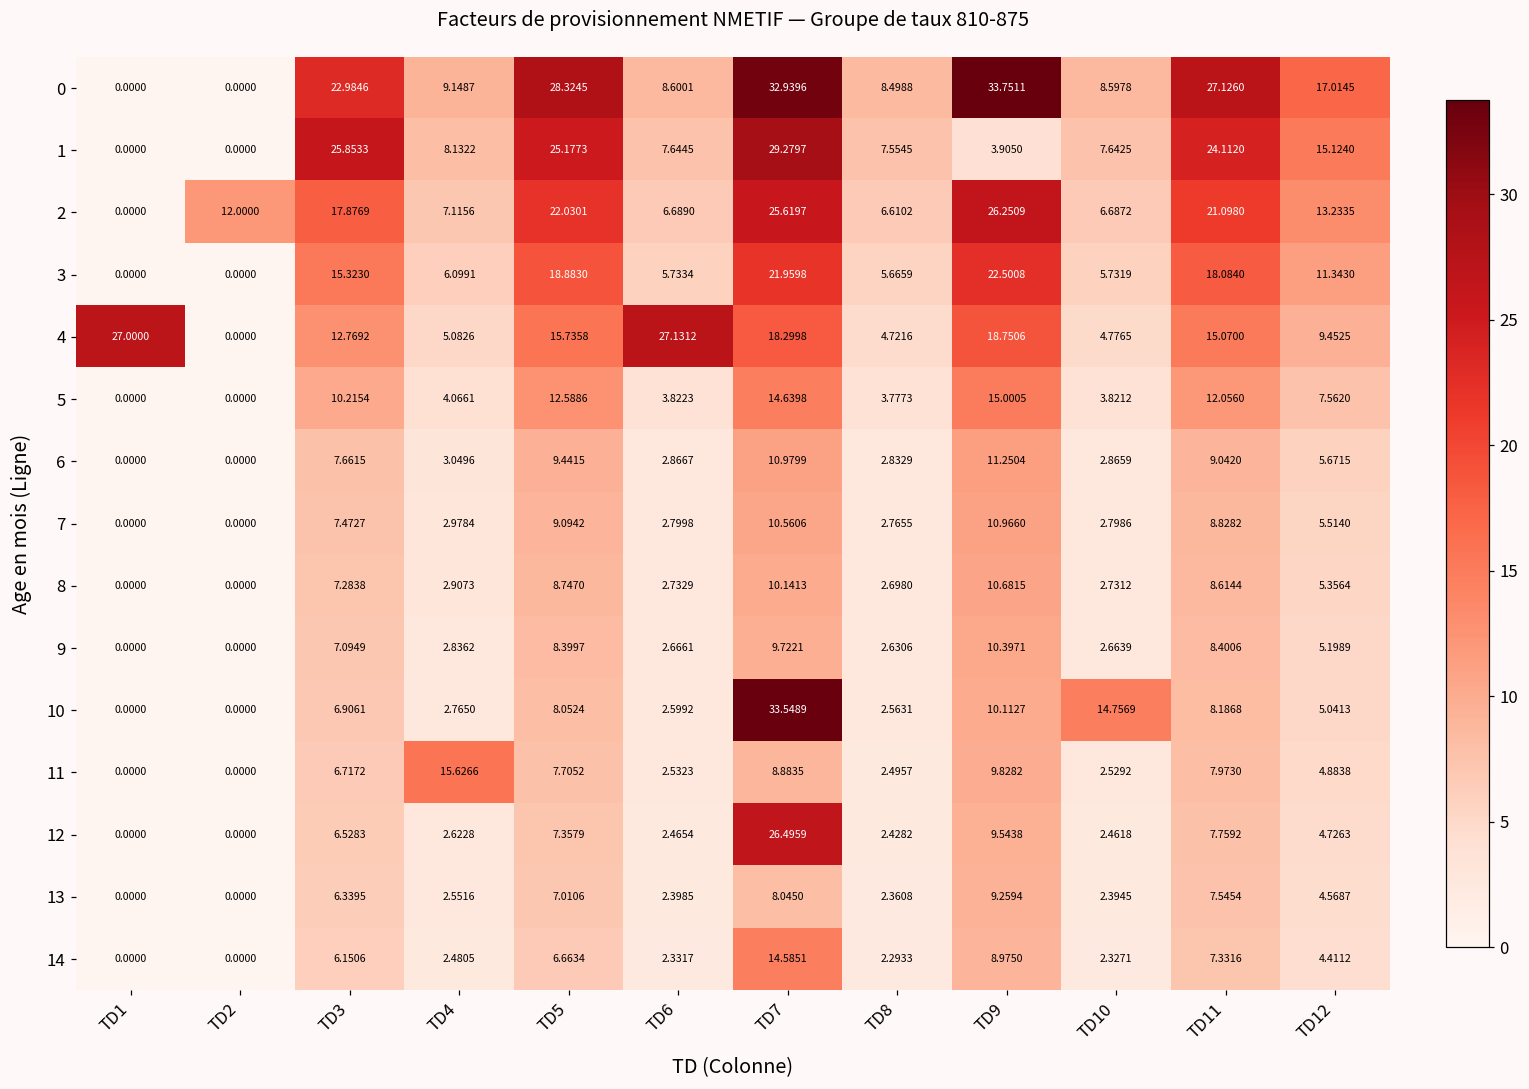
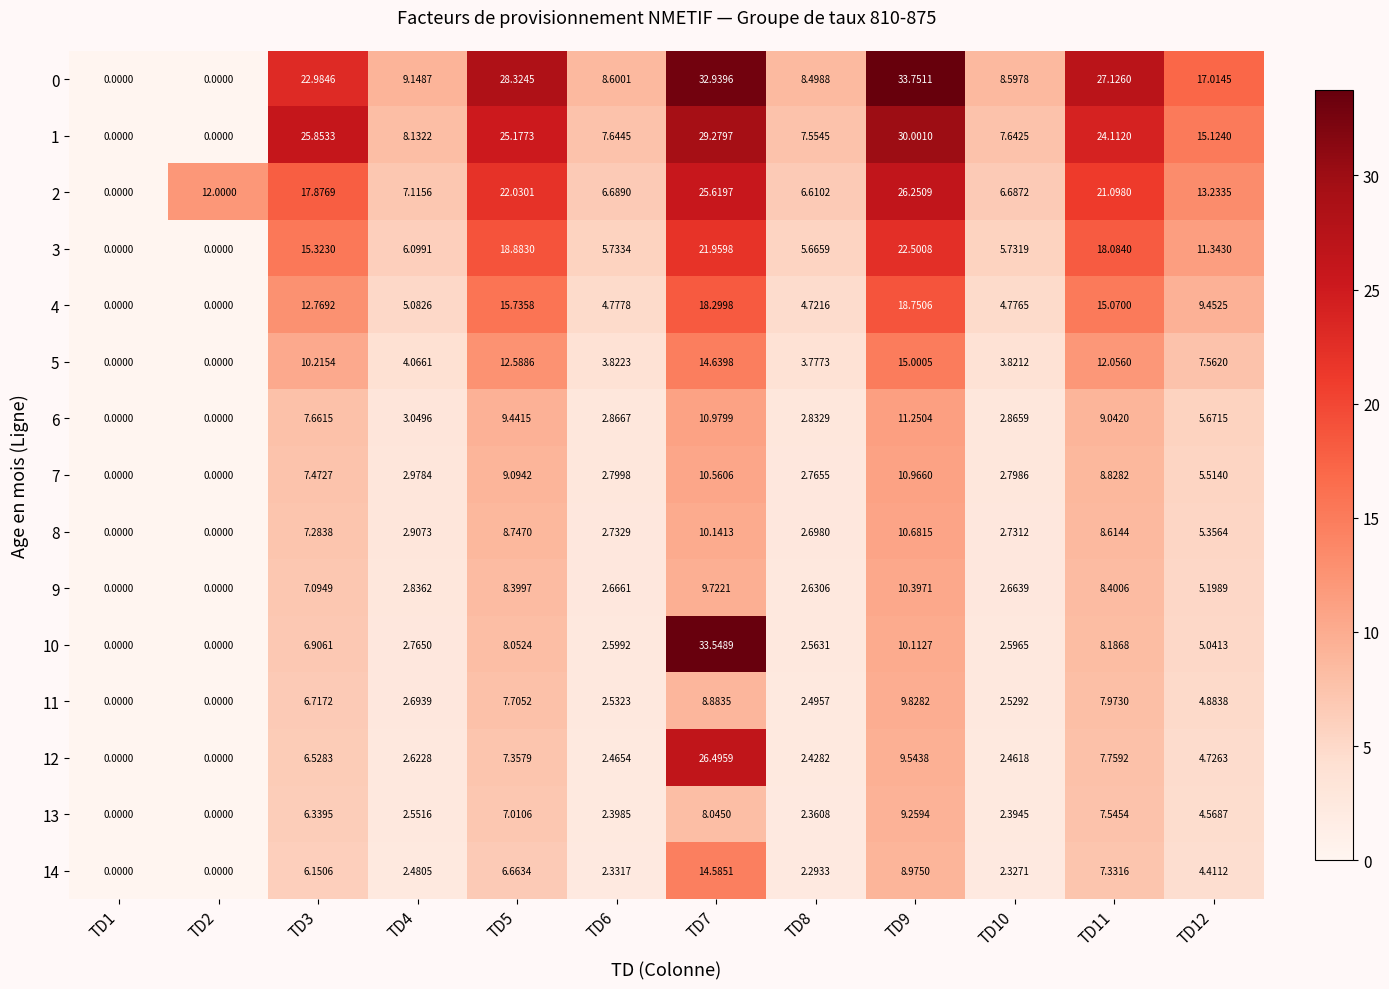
  {
    "0": {
      "TD1": 0.0000,
      "TD2": 0.0000,
      "TD3": 22.9846,
      "TD4": 9.1487,
      "TD5": 28.3245,
      "TD6": 8.6001,
      "TD7": 32.9396,
      "TD8": 8.4988,
      "TD9": 33.7511,
      "TD10": 8.5978,
      "TD11": 27.1260,
      "TD12": 17.0145
    },
    "1": {
      "TD1": 0.0000,
      "TD2": 0.0000,
      "TD3": 25.8533,
      "TD4": 8.1322,
      "TD5": 25.1773,
      "TD6": 7.6445,
      "TD7": 29.2797,
      "TD8": 7.5545,
-     "TD9": 3.9050,
+     "TD9": 30.0010,
      "TD10": 7.6425,
      "TD11": 24.1120,
      "TD12": 15.1240
    },
    "2": {
      "TD1": 0.0000,
      "TD2": 12.0000,
      "TD3": 17.8769,
      "TD4": 7.1156,
      "TD5": 22.0301,
      "TD6": 6.6890,
      "TD7": 25.6197,
      "TD8": 6.6102,
      "TD9": 26.2509,
      "TD10": 6.6872,
      "TD11": 21.0980,
      "TD12": 13.2335
    },
    "3": {
      "TD1": 0.0000,
      "TD2": 0.0000,
      "TD3": 15.3230,
      "TD4": 6.0991,
      "TD5": 18.8830,
      "TD6": 5.7334,
      "TD7": 21.9598,
      "TD8": 5.6659,
      "TD9": 22.5008,
      "TD10": 5.7319,
      "TD11": 18.0840,
      "TD12": 11.3430
    },
    "4": {
-     "TD1": 27.0000,
+     "TD1": 0.0000,
      "TD2": 0.0000,
      "TD3": 12.7692,
      "TD4": 5.0826,
      "TD5": 15.7358,
-     "TD6": 27.1312,
+     "TD6": 4.7778,
      "TD7": 18.2998,
      "TD8": 4.7216,
      "TD9": 18.7506,
      "TD10": 4.7765,
      "TD11": 15.0700,
      "TD12": 9.4525
    },
    "5": {
      "TD1": 0.0000,
      "TD2": 0.0000,
      "TD3": 10.2154,
      "TD4": 4.0661,
      "TD5": 12.5886,
      "TD6": 3.8223,
      "TD7": 14.6398,
      "TD8": 3.7773,
      "TD9": 15.0005,
      "TD10": 3.8212,
      "TD11": 12.0560,
      "TD12": 7.5620
    },
    "6": {
      "TD1": 0.0000,
      "TD2": 0.0000,
      "TD3": 7.6615,
      "TD4": 3.0496,
      "TD5": 9.4415,
      "TD6": 2.8667,
      "TD7": 10.9799,
      "TD8": 2.8329,
      "TD9": 11.2504,
      "TD10": 2.8659,
      "TD11": 9.0420,
      "TD12": 5.6715
    },
    "7": {
      "TD1": 0.0000,
      "TD2": 0.0000,
      "TD3": 7.4727,
      "TD4": 2.9784,
      "TD5": 9.0942,
      "TD6": 2.7998,
      "TD7": 10.5606,
      "TD8": 2.7655,
      "TD9": 10.9660,
      "TD10": 2.7986,
      "TD11": 8.8282,
      "TD12": 5.5140
    },
    "8": {
      "TD1": 0.0000,
      "TD2": 0.0000,
      "TD3": 7.2838,
      "TD4": 2.9073,
      "TD5": 8.7470,
      "TD6": 2.7329,
      "TD7": 10.1413,
      "TD8": 2.6980,
      "TD9": 10.6815,
      "TD10": 2.7312,
      "TD11": 8.6144,
      "TD12": 5.3564
    },
    "9": {
      "TD1": 0.0000,
      "TD2": 0.0000,
      "TD3": 7.0949,
      "TD4": 2.8362,
      "TD5": 8.3997,
      "TD6": 2.6661,
      "TD7": 9.7221,
      "TD8": 2.6306,
      "TD9": 10.3971,
      "TD10": 2.6639,
      "TD11": 8.4006,
      "TD12": 5.1989
    },
    "10": {
      "TD1": 0.0000,
      "TD2": 0.0000,
      "TD3": 6.9061,
      "TD4": 2.7650,
      "TD5": 8.0524,
      "TD6": 2.5992,
      "TD7": 33.5489,
      "TD8": 2.5631,
      "TD9": 10.1127,
-     "TD10": 14.7569,
+     "TD10": 2.5965,
      "TD11": 8.1868,
      "TD12": 5.0413
    },
    "11": {
      "TD1": 0.0000,
      "TD2": 0.0000,
      "TD3": 6.7172,
-     "TD4": 15.6266,
+     "TD4": 2.6939,
      "TD5": 7.7052,
      "TD6": 2.5323,
      "TD7": 8.8835,
      "TD8": 2.4957,
      "TD9": 9.8282,
      "TD10": 2.5292,
      "TD11": 7.9730,
      "TD12": 4.8838
    },
    "12": {
      "TD1": 0.0000,
      "TD2": 0.0000,
      "TD3": 6.5283,
      "TD4": 2.6228,
      "TD5": 7.3579,
      "TD6": 2.4654,
      "TD7": 26.4959,
      "TD8": 2.4282,
      "TD9": 9.5438,
      "TD10": 2.4618,
      "TD11": 7.7592,
      "TD12": 4.7263
    },
    "13": {
      "TD1": 0.0000,
      "TD2": 0.0000,
      "TD3": 6.3395,
      "TD4": 2.5516,
      "TD5": 7.0106,
      "TD6": 2.3985,
      "TD7": 8.0450,
      "TD8": 2.3608,
      "TD9": 9.2594,
      "TD10": 2.3945,
      "TD11": 7.5454,
      "TD12": 4.5687
    },
    "14": {
      "TD1": 0.0000,
      "TD2": 0.0000,
      "TD3": 6.1506,
      "TD4": 2.4805,
      "TD5": 6.6634,
      "TD6": 2.3317,
      "TD7": 14.5851,
      "TD8": 2.2933,
      "TD9": 8.9750,
      "TD10": 2.3271,
      "TD11": 7.3316,
      "TD12": 4.4112
    }
  }
